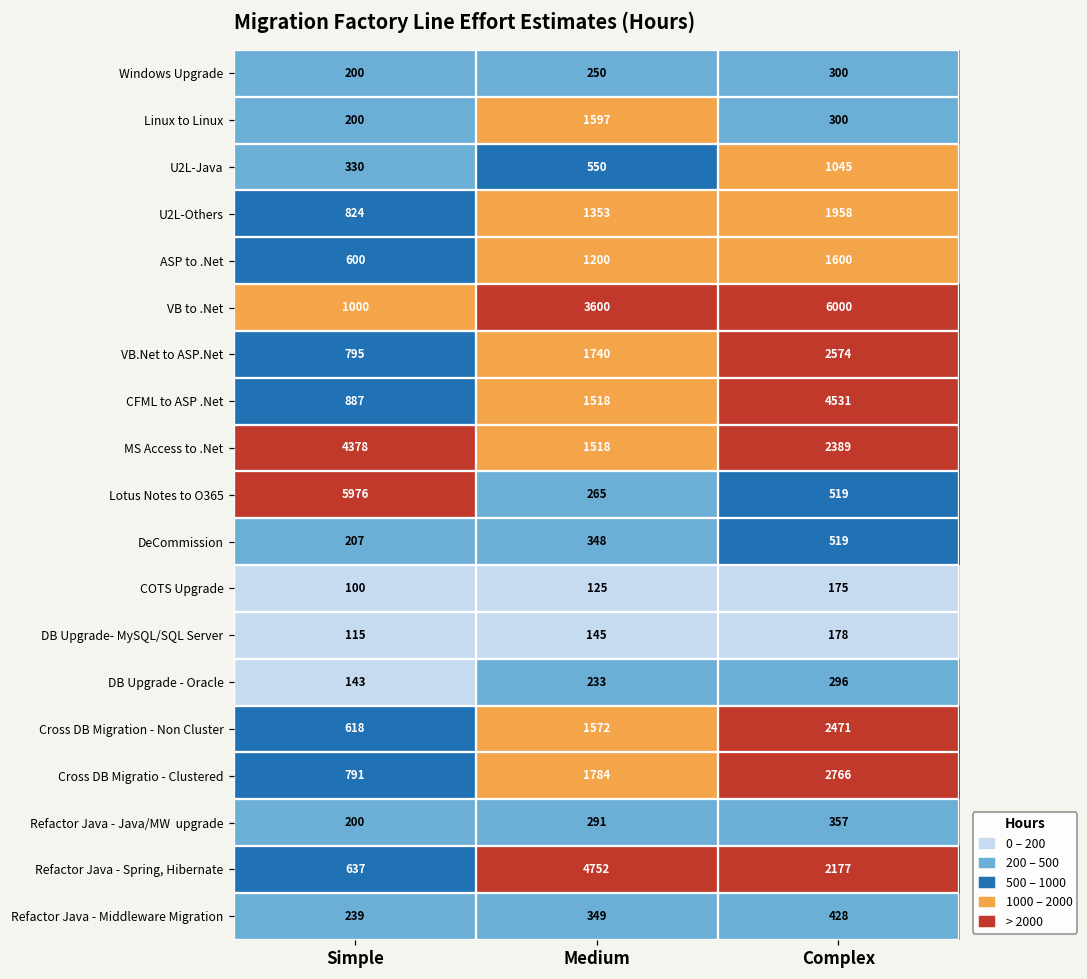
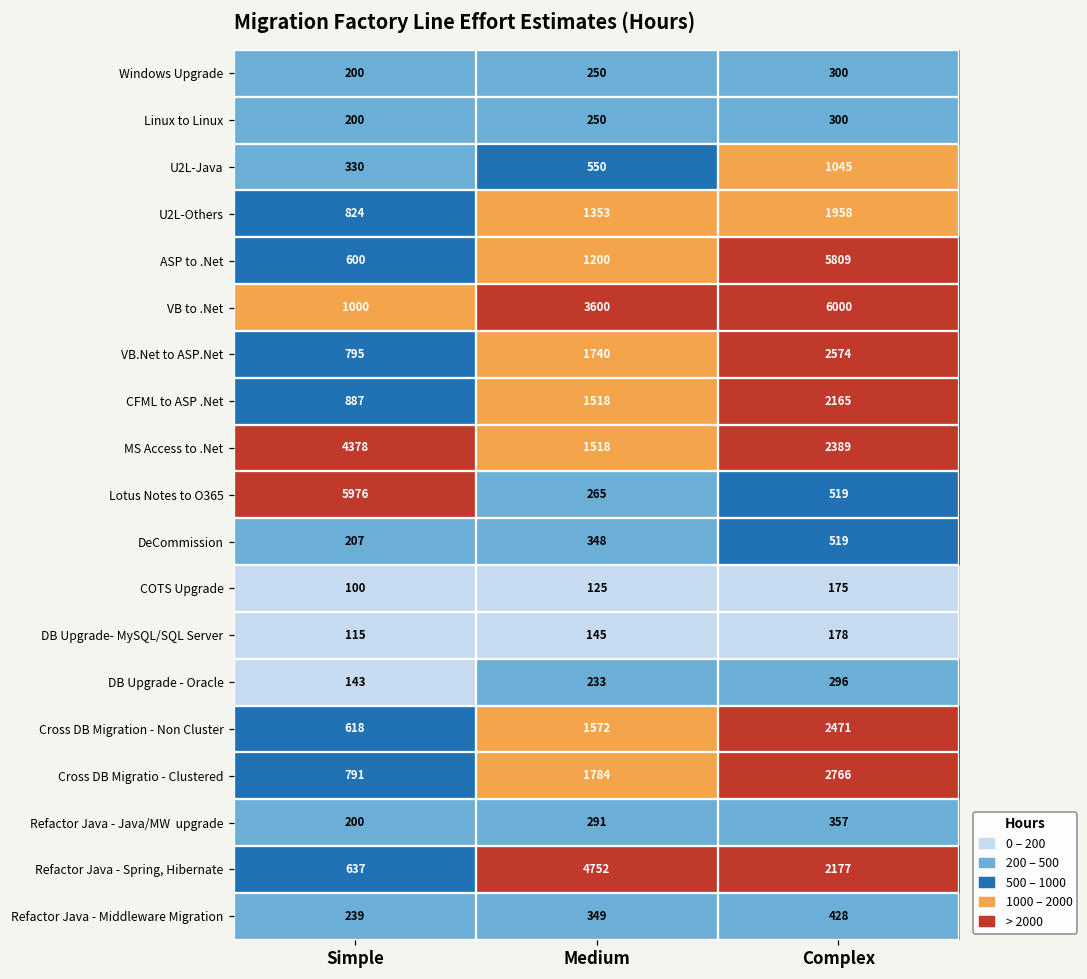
  {
    "Windows Upgrade": {
      "Simple": 200,
      "Medium": 250,
      "Complex": 300
    },
    "Linux to Linux": {
      "Simple": 200,
-     "Medium": 1597,
+     "Medium": 250,
      "Complex": 300
    },
    "U2L-Java": {
      "Simple": 330,
      "Medium": 550,
      "Complex": 1045
    },
    "U2L-Others": {
      "Simple": 824,
      "Medium": 1353,
      "Complex": 1958
    },
    "ASP to .Net": {
      "Simple": 600,
      "Medium": 1200,
-     "Complex": 1600
+     "Complex": 5809
    },
    "VB to .Net": {
      "Simple": 1000,
      "Medium": 3600,
      "Complex": 6000
    },
    "VB.Net to ASP.Net": {
      "Simple": 795,
      "Medium": 1740,
      "Complex": 2574
    },
    "CFML to ASP .Net": {
      "Simple": 887,
      "Medium": 1518,
-     "Complex": 4531
+     "Complex": 2165
    },
    "MS Access to .Net": {
      "Simple": 4378,
      "Medium": 1518,
      "Complex": 2389
    },
    "Lotus Notes to O365": {
      "Simple": 5976,
      "Medium": 265,
      "Complex": 519
    },
    "DeCommission": {
      "Simple": 207,
      "Medium": 348,
      "Complex": 519
    },
    "COTS Upgrade": {
      "Simple": 100,
      "Medium": 125,
      "Complex": 175
    },
    "DB Upgrade- MySQL/SQL Server": {
      "Simple": 115,
      "Medium": 145,
      "Complex": 178
    },
    "DB Upgrade - Oracle": {
      "Simple": 143,
      "Medium": 233,
      "Complex": 296
    },
    "Cross DB Migration - Non Cluster": {
      "Simple": 618,
      "Medium": 1572,
      "Complex": 2471
    },
    "Cross DB Migratio - Clustered": {
      "Simple": 791,
      "Medium": 1784,
      "Complex": 2766
    },
    "Refactor Java - Java/MW upgrade": {
      "Simple": 200,
      "Medium": 291,
      "Complex": 357
    },
    "Refactor Java - Spring, Hibernate": {
      "Simple": 637,
      "Medium": 4752,
      "Complex": 2177
    },
    "Refactor Java - Middleware Migration": {
      "Simple": 239,
      "Medium": 349,
      "Complex": 428
    }
  }
